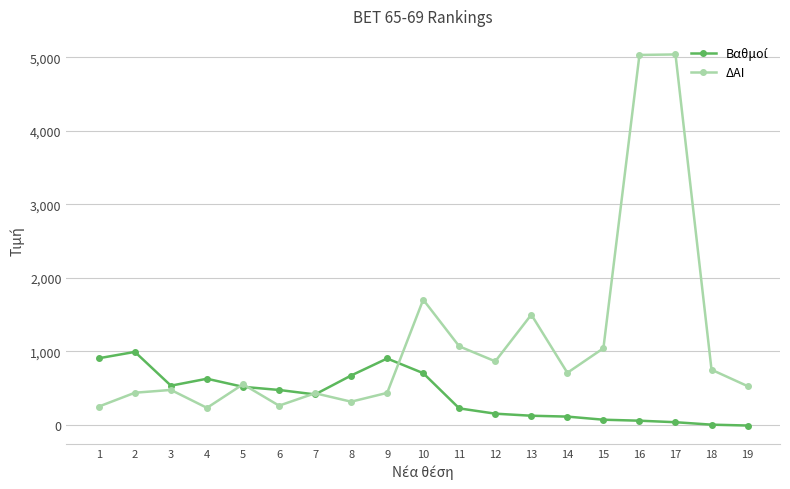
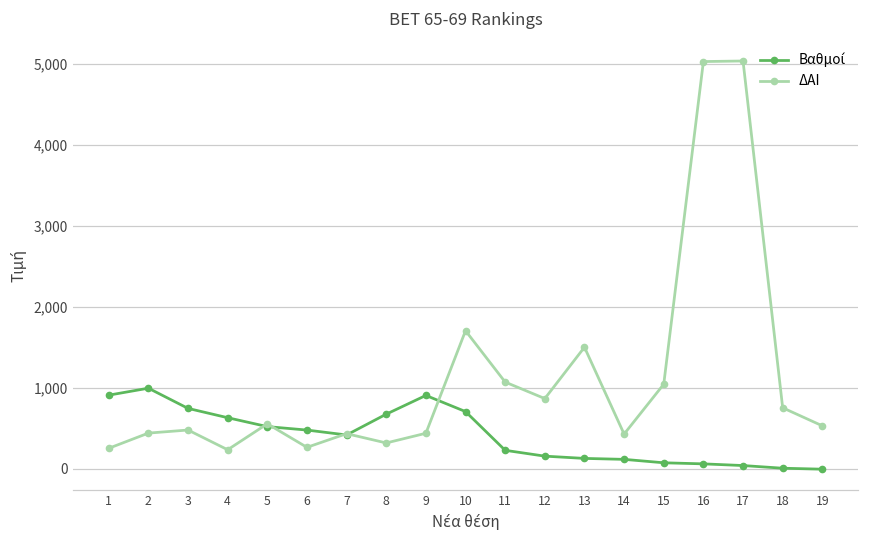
  {
    "Βαθμοί": {
      "1": "900",
      "2": "1,000",
-     "3": "500",
+     "3": "700",
      "4": "600",
      "6": "500",
      "8": "700",
      "9": "900",
      "10": "700",
      "11": "200",
      "12": "200",
      "13": "100",
      "14": "100",
      "15": "100",
      "16": "100",
      "17": "0",
      "18": "0",
      "19": "0"
    },
    "ΔΑΙ": {
      "1": "300",
      "2": "400",
      "3": "500",
      "4": "200",
      "6": "300",
      "8": "300",
      "9": "400",
      "10": "1,700",
      "11": "1,100",
      "12": "900",
      "13": "1,500",
-     "14": "700",
+     "14": "400",
      "15": "1,000",
      "16": "5,000",
      "17": "5,000",
      "18": "800",
      "19": "500"
    }
  }
